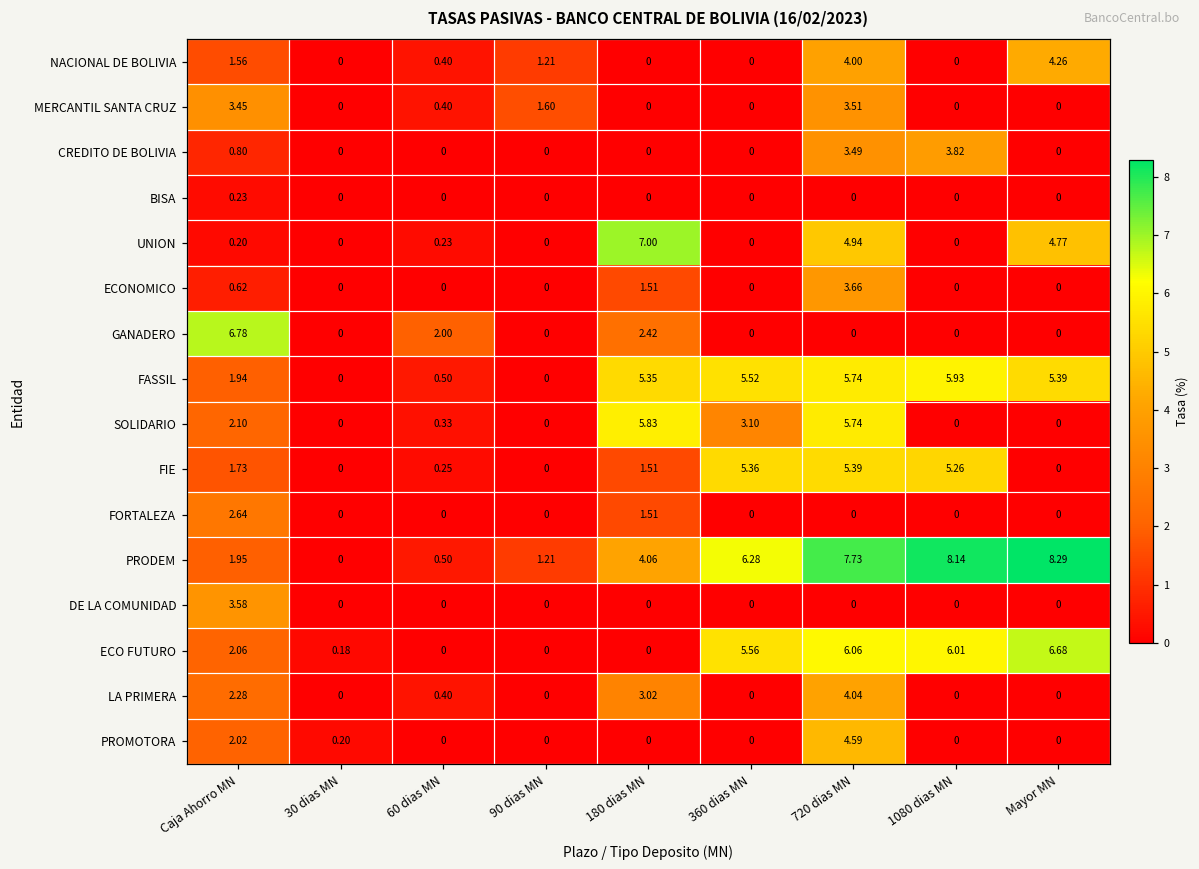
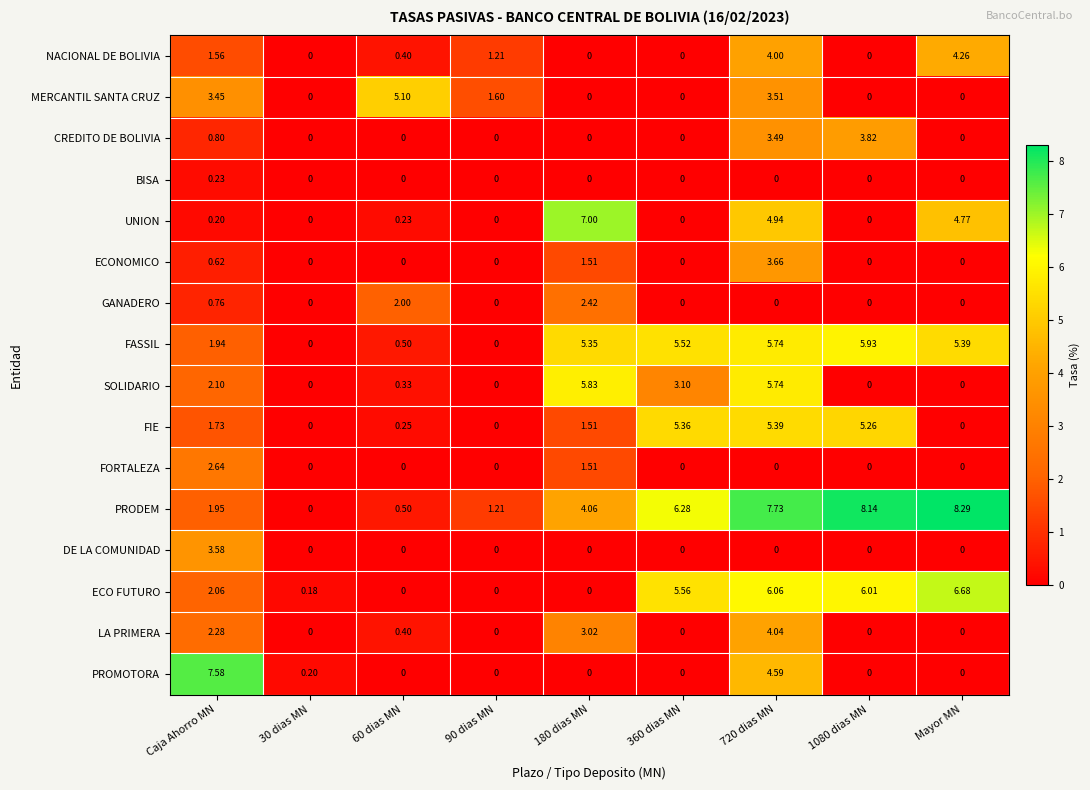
  {
    "NACIONAL DE BOLIVIA": {
      "Caja Ahorro MN": 1.56,
      "30 dias MN": 0,
      "60 dias MN": 0.40,
      "90 dias MN": 1.21,
      "180 dias MN": 0,
      "360 dias MN": 0,
      "720 dias MN": 4.00,
      "1080 dias MN": 0,
      "Mayor MN": 4.26
    },
    "MERCANTIL SANTA CRUZ": {
      "Caja Ahorro MN": 3.45,
      "30 dias MN": 0,
-     "60 dias MN": 0.40,
+     "60 dias MN": 5.10,
      "90 dias MN": 1.60,
      "180 dias MN": 0,
      "360 dias MN": 0,
      "720 dias MN": 3.51,
      "1080 dias MN": 0,
      "Mayor MN": 0
    },
    "CREDITO DE BOLIVIA": {
      "Caja Ahorro MN": 0.80,
      "30 dias MN": 0,
      "60 dias MN": 0,
      "90 dias MN": 0,
      "180 dias MN": 0,
      "360 dias MN": 0,
      "720 dias MN": 3.49,
      "1080 dias MN": 3.82,
      "Mayor MN": 0
    },
    "BISA": {
      "Caja Ahorro MN": 0.23,
      "30 dias MN": 0,
      "60 dias MN": 0,
      "90 dias MN": 0,
      "180 dias MN": 0,
      "360 dias MN": 0,
      "720 dias MN": 0,
      "1080 dias MN": 0,
      "Mayor MN": 0
    },
    "UNION": {
      "Caja Ahorro MN": 0.20,
      "30 dias MN": 0,
      "60 dias MN": 0.23,
      "90 dias MN": 0,
      "180 dias MN": 7.00,
      "360 dias MN": 0,
      "720 dias MN": 4.94,
      "1080 dias MN": 0,
      "Mayor MN": 4.77
    },
    "ECONOMICO": {
      "Caja Ahorro MN": 0.62,
      "30 dias MN": 0,
      "60 dias MN": 0,
      "90 dias MN": 0,
      "180 dias MN": 1.51,
      "360 dias MN": 0,
      "720 dias MN": 3.66,
      "1080 dias MN": 0,
      "Mayor MN": 0
    },
    "GANADERO": {
-     "Caja Ahorro MN": 6.78,
+     "Caja Ahorro MN": 0.76,
      "30 dias MN": 0,
      "60 dias MN": 2.00,
      "90 dias MN": 0,
      "180 dias MN": 2.42,
      "360 dias MN": 0,
      "720 dias MN": 0,
      "1080 dias MN": 0,
      "Mayor MN": 0
    },
    "FASSIL": {
      "Caja Ahorro MN": 1.94,
      "30 dias MN": 0,
      "60 dias MN": 0.50,
      "90 dias MN": 0,
      "180 dias MN": 5.35,
      "360 dias MN": 5.52,
      "720 dias MN": 5.74,
      "1080 dias MN": 5.93,
      "Mayor MN": 5.39
    },
    "SOLIDARIO": {
      "Caja Ahorro MN": 2.10,
      "30 dias MN": 0,
      "60 dias MN": 0.33,
      "90 dias MN": 0,
      "180 dias MN": 5.83,
      "360 dias MN": 3.10,
      "720 dias MN": 5.74,
      "1080 dias MN": 0,
      "Mayor MN": 0
    },
    "FIE": {
      "Caja Ahorro MN": 1.73,
      "30 dias MN": 0,
      "60 dias MN": 0.25,
      "90 dias MN": 0,
      "180 dias MN": 1.51,
      "360 dias MN": 5.36,
      "720 dias MN": 5.39,
      "1080 dias MN": 5.26,
      "Mayor MN": 0
    },
    "FORTALEZA": {
      "Caja Ahorro MN": 2.64,
      "30 dias MN": 0,
      "60 dias MN": 0,
      "90 dias MN": 0,
      "180 dias MN": 1.51,
      "360 dias MN": 0,
      "720 dias MN": 0,
      "1080 dias MN": 0,
      "Mayor MN": 0
    },
    "PRODEM": {
      "Caja Ahorro MN": 1.95,
      "30 dias MN": 0,
      "60 dias MN": 0.50,
      "90 dias MN": 1.21,
      "180 dias MN": 4.06,
      "360 dias MN": 6.28,
      "720 dias MN": 7.73,
      "1080 dias MN": 8.14,
      "Mayor MN": 8.29
    },
    "DE LA COMUNIDAD": {
      "Caja Ahorro MN": 3.58,
      "30 dias MN": 0,
      "60 dias MN": 0,
      "90 dias MN": 0,
      "180 dias MN": 0,
      "360 dias MN": 0,
      "720 dias MN": 0,
      "1080 dias MN": 0,
      "Mayor MN": 0
    },
    "ECO FUTURO": {
      "Caja Ahorro MN": 2.06,
      "30 dias MN": 0.18,
      "60 dias MN": 0,
      "90 dias MN": 0,
      "180 dias MN": 0,
      "360 dias MN": 5.56,
      "720 dias MN": 6.06,
      "1080 dias MN": 6.01,
      "Mayor MN": 6.68
    },
    "LA PRIMERA": {
      "Caja Ahorro MN": 2.28,
      "30 dias MN": 0,
      "60 dias MN": 0.40,
      "90 dias MN": 0,
      "180 dias MN": 3.02,
      "360 dias MN": 0,
      "720 dias MN": 4.04,
      "1080 dias MN": 0,
      "Mayor MN": 0
    },
    "PROMOTORA": {
-     "Caja Ahorro MN": 2.02,
+     "Caja Ahorro MN": 7.58,
      "30 dias MN": 0.20,
      "60 dias MN": 0,
      "90 dias MN": 0,
      "180 dias MN": 0,
      "360 dias MN": 0,
      "720 dias MN": 4.59,
      "1080 dias MN": 0,
      "Mayor MN": 0
    }
  }
